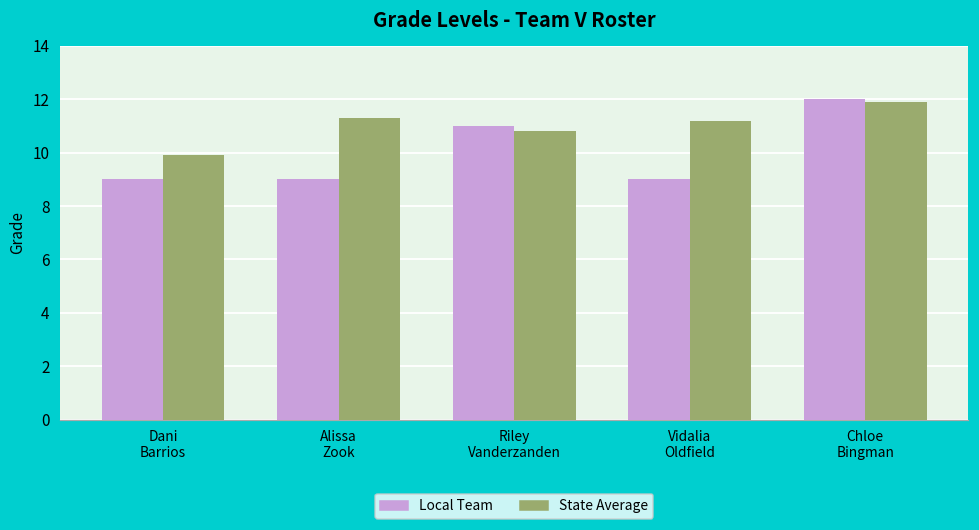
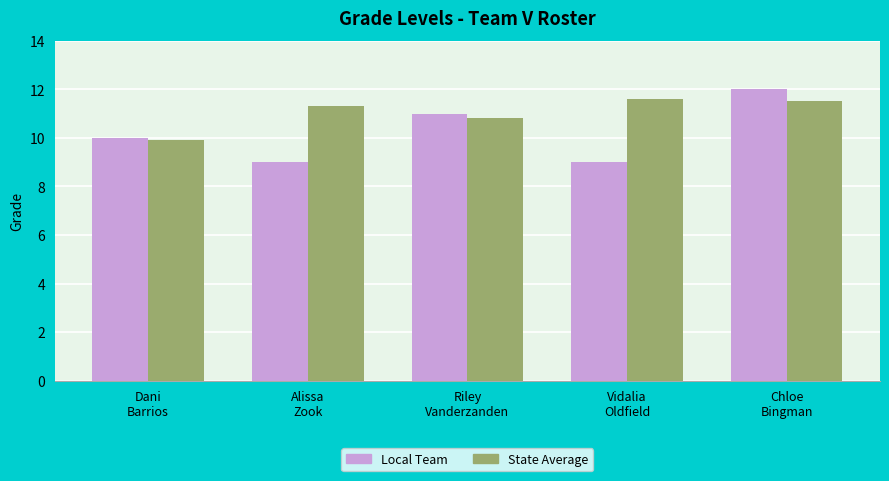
  {
    "Local Team": {
-     "Dani Barrios": 9,
+     "Dani Barrios": 10,
      "Alissa Zook": 9,
      "Riley Vanderzanden": 11,
      "Vidalia Oldfield": 9,
      "Chloe Bingman": 12
    },
    "State Average": {
      "Dani Barrios": 9.9,
      "Alissa Zook": 11.3,
      "Riley Vanderzanden": 10.8,
-     "Vidalia Oldfield": 11.2,
-     "Chloe Bingman": 11.9
+     "Vidalia Oldfield": 11.6,
+     "Chloe Bingman": 11.5
    }
  }
